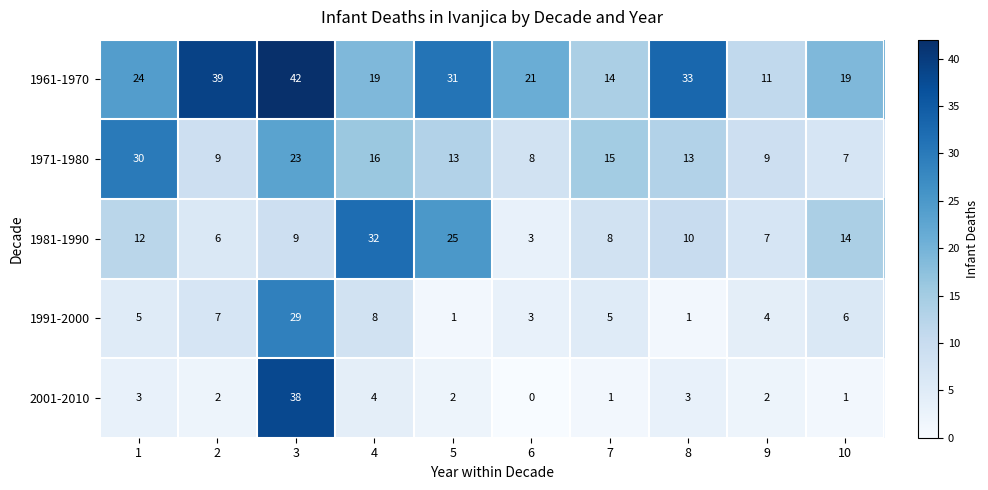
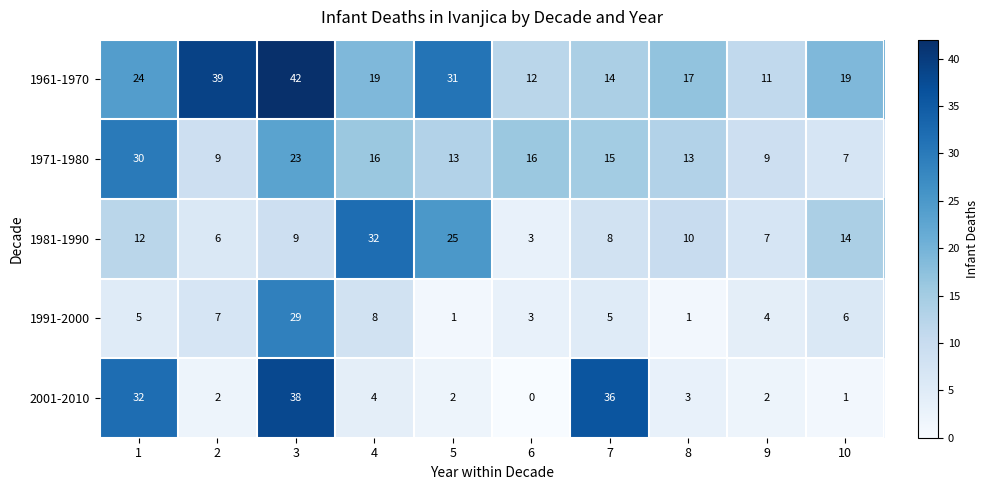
  {
    "1961-1970": {
      "1": 24,
      "2": 39,
      "3": 42,
      "4": 19,
      "5": 31,
-     "6": 21,
+     "6": 12,
      "7": 14,
-     "8": 33,
+     "8": 17,
      "9": 11,
      "10": 19
    },
    "1971-1980": {
      "1": 30,
      "2": 9,
      "3": 23,
      "4": 16,
      "5": 13,
-     "6": 8,
+     "6": 16,
      "7": 15,
      "8": 13,
      "9": 9,
      "10": 7
    },
    "1981-1990": {
      "1": 12,
      "2": 6,
      "3": 9,
      "4": 32,
      "5": 25,
      "6": 3,
      "7": 8,
      "8": 10,
      "9": 7,
      "10": 14
    },
    "1991-2000": {
      "1": 5,
      "2": 7,
      "3": 29,
      "4": 8,
      "5": 1,
      "6": 3,
      "7": 5,
      "8": 1,
      "9": 4,
      "10": 6
    },
    "2001-2010": {
-     "1": 3,
+     "1": 32,
      "2": 2,
      "3": 38,
      "4": 4,
      "5": 2,
      "6": 0,
-     "7": 1,
+     "7": 36,
      "8": 3,
      "9": 2,
      "10": 1
    }
  }
